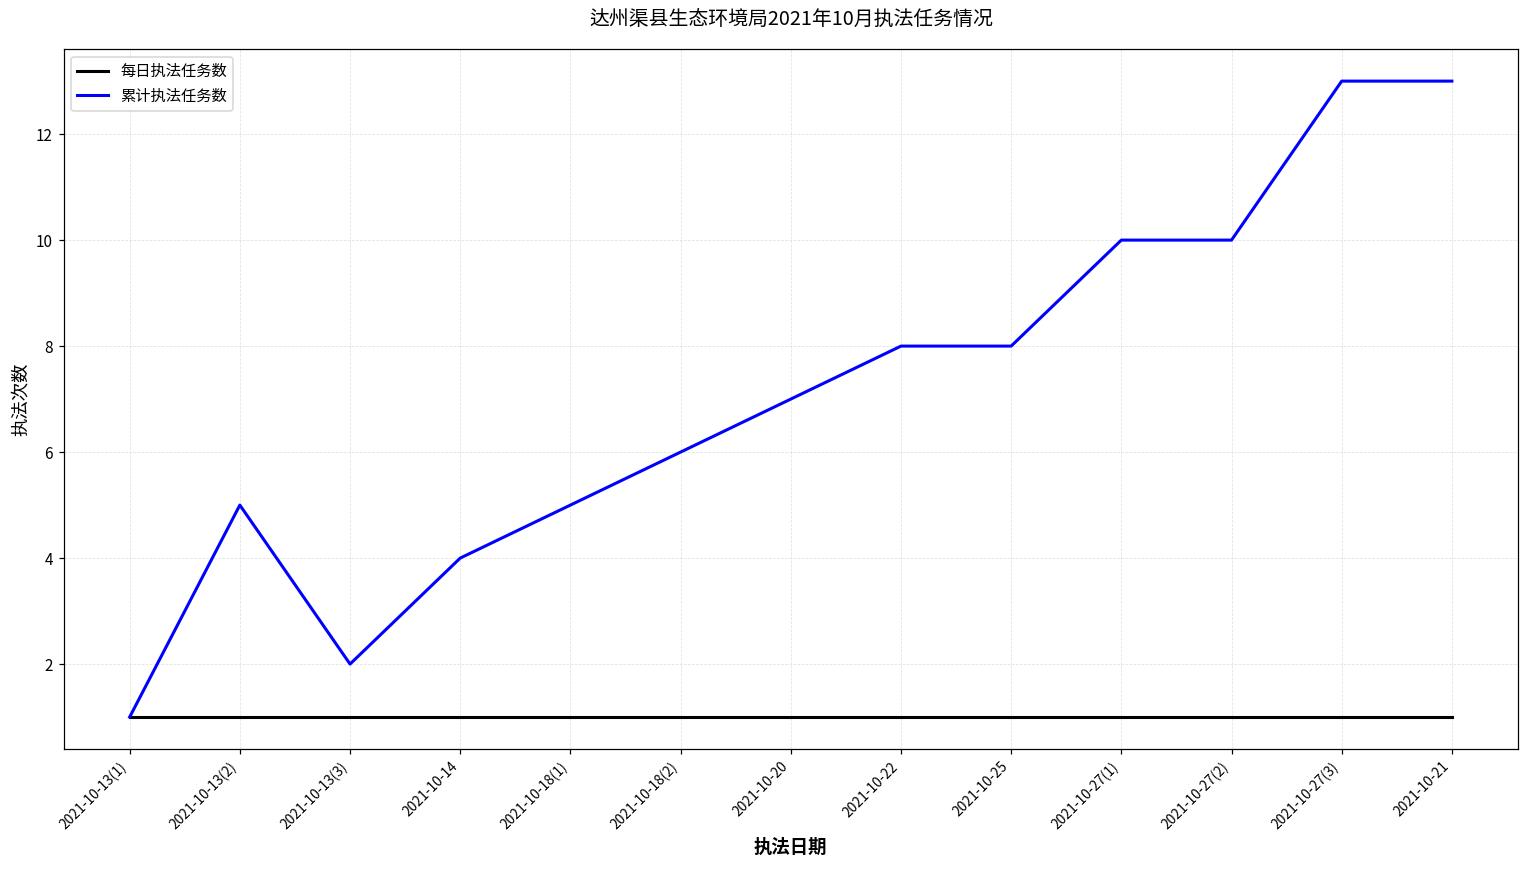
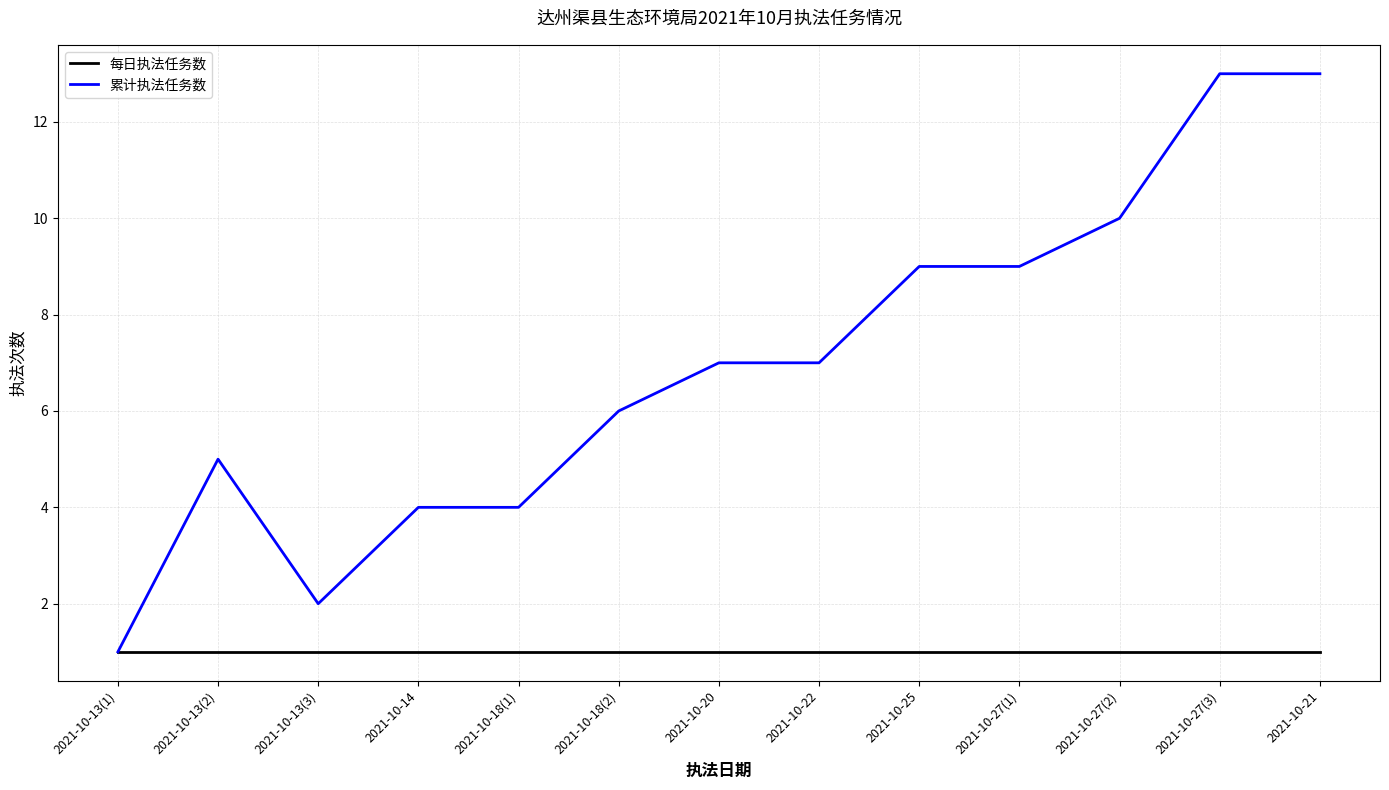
  {
    "每日执法任务数": {
      "2021-10-13(2)": 1,
      "2021-10-13(3)": 1,
      "2021-10-14": 1,
      "2021-10-18(1)": 1,
      "2021-10-18(2)": 1,
      "2021-10-20": 1,
      "2021-10-22": 1,
      "2021-10-25": 1,
      "2021-10-27(1)": 1,
      "2021-10-27(2)": 1,
      "2021-10-27(3)": 1,
      "2021-10-21": 1
    },
    "累计执法任务数": {
      "2021-10-13(2)": 5,
      "2021-10-13(3)": 2,
      "2021-10-14": 4,
-     "2021-10-18(1)": 5,
+     "2021-10-18(1)": 4,
      "2021-10-18(2)": 6,
      "2021-10-20": 7,
-     "2021-10-22": 8,
-     "2021-10-25": 8,
-     "2021-10-27(1)": 10,
+     "2021-10-22": 7,
+     "2021-10-25": 9,
+     "2021-10-27(1)": 9,
      "2021-10-27(2)": 10,
      "2021-10-27(3)": 13,
      "2021-10-21": 13
    }
  }
